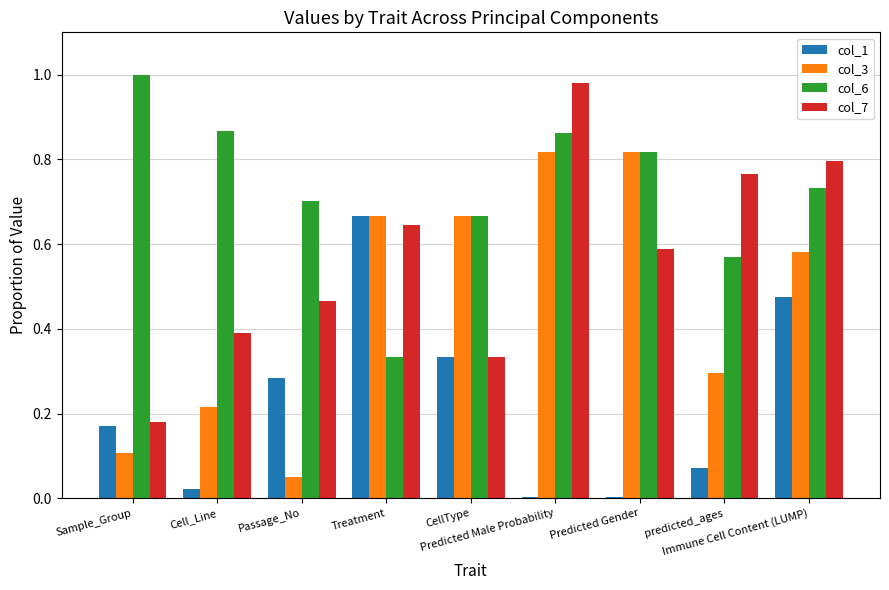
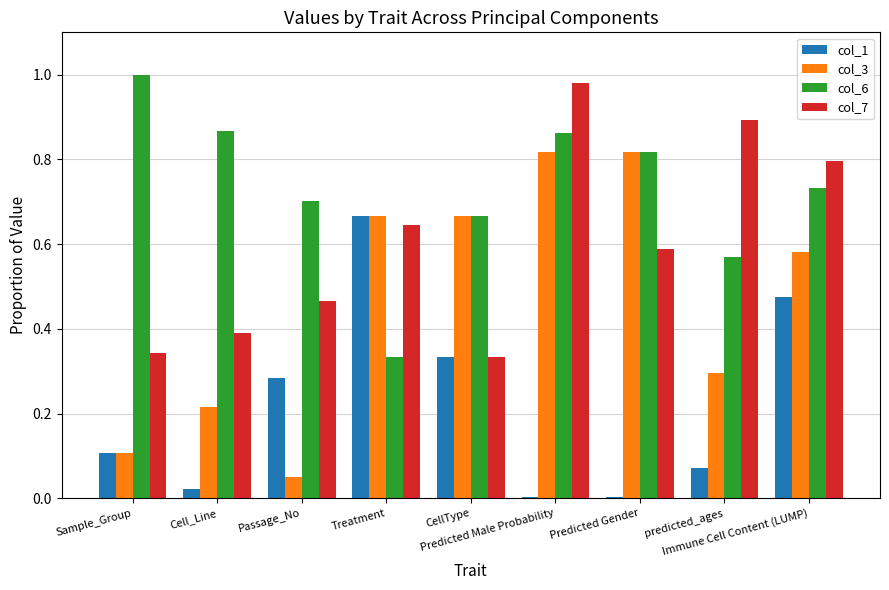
  {
    "col_1": {
-     "Sample_Group": 0.17,
+     "Sample_Group": 0.11,
      "Cell_Line": 0.02,
      "Passage_No": 0.29,
      "Treatment": 0.67,
      "CellType": 0.33,
      "predicted_ages": 0.07,
      "Immune Cell Content (LUMP)": 0.47
    },
    "col_3": {
      "Sample_Group": 0.11,
      "Cell_Line": 0.22,
      "Passage_No": 0.05,
      "Treatment": 0.67,
      "CellType": 0.67,
      "Predicted Male Probability": 0.82,
      "Predicted Gender": 0.82,
      "predicted_ages": 0.30,
      "Immune Cell Content (LUMP)": 0.58
    },
    "col_6": {
      "Sample_Group": 1.00,
      "Cell_Line": 0.87,
      "Passage_No": 0.70,
      "Treatment": 0.33,
      "CellType": 0.67,
      "Predicted Male Probability": 0.86,
      "Predicted Gender": 0.82,
      "predicted_ages": 0.57,
      "Immune Cell Content (LUMP)": 0.73
    },
    "col_7": {
-     "Sample_Group": 0.18,
+     "Sample_Group": 0.34,
      "Cell_Line": 0.39,
      "Passage_No": 0.47,
      "Treatment": 0.65,
      "CellType": 0.33,
      "Predicted Male Probability": 0.98,
      "Predicted Gender": 0.59,
-     "predicted_ages": 0.77,
+     "predicted_ages": 0.89,
      "Immune Cell Content (LUMP)": 0.80
    }
  }
